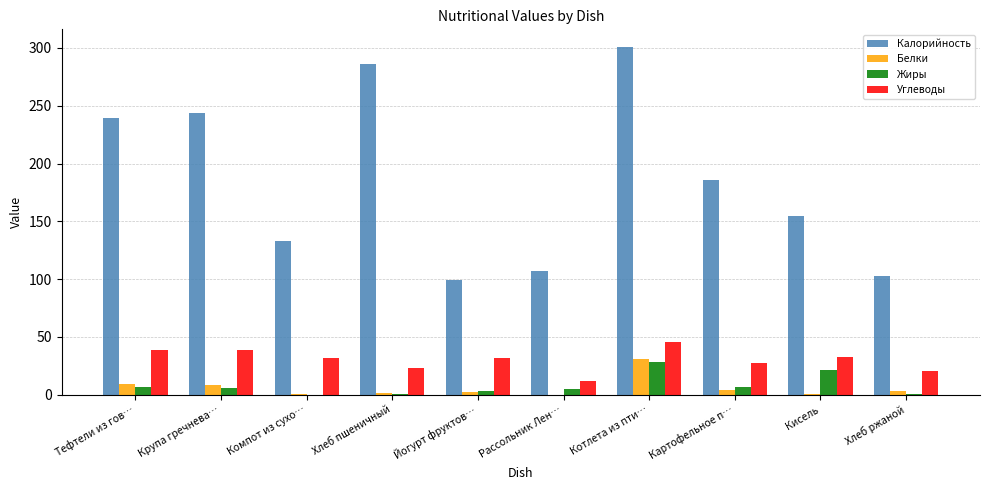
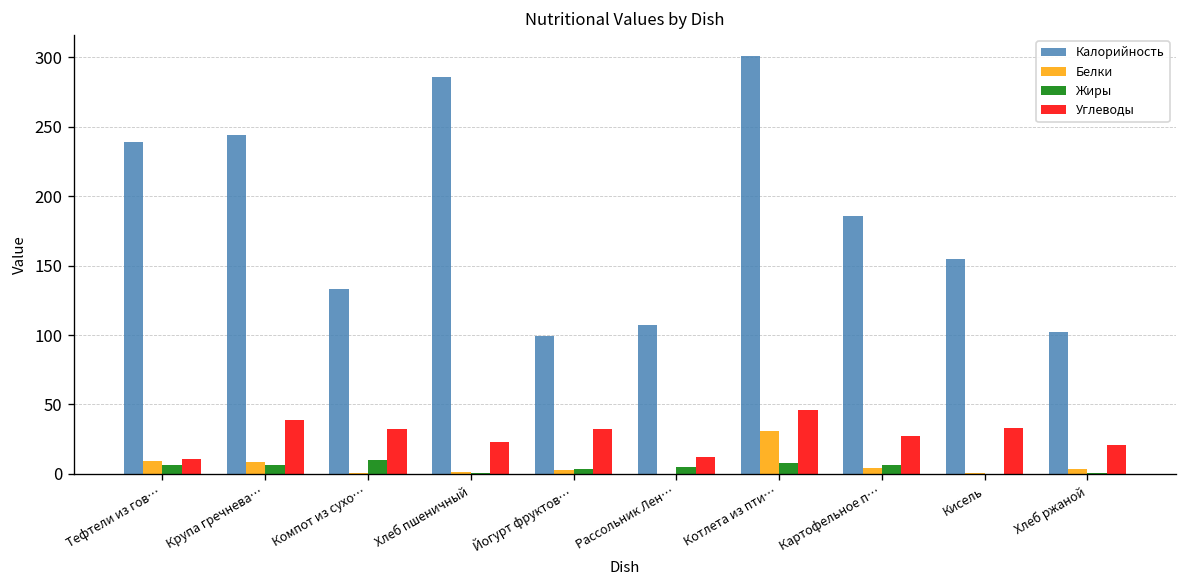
  {
    "Калорийность": {
      "Тефтели из гов…": 239,
      "Крупа гречнева…": 244,
      "Компот из сухо…": 133,
      "Хлеб пшеничный": 286,
      "Йогурт фруктов…": 99,
      "Рассольник Лен…": 107,
      "Котлета из пти…": 301,
      "Картофельное п…": 186,
      "Кисель": 155,
      "Хлеб ржаной": 103
    },
    "Белки": {
      "Тефтели из гов…": 9,
      "Крупа гречнева…": 9,
      "Йогурт фруктов…": 3,
      "Котлета из пти…": 31,
      "Картофельное п…": 4,
      "Хлеб ржаной": 3
    },
    "Жиры": {
      "Тефтели из гов…": 7,
      "Крупа гречнева…": 6,
-     "Компот из сухо…": 0,
+     "Компот из сухо…": 10,
      "Йогурт фруктов…": 3,
      "Рассольник Лен…": 5,
-     "Котлета из пти…": 29,
+     "Котлета из пти…": 8,
      "Картофельное п…": 6,
-     "Кисель": 21
+     "Кисель": 0
    },
    "Углеводы": {
-     "Тефтели из гов…": 39,
+     "Тефтели из гов…": 11,
      "Крупа гречнева…": 39,
      "Компот из сухо…": 32,
      "Хлеб пшеничный": 23,
      "Йогурт фруктов…": 32,
      "Рассольник Лен…": 12,
      "Котлета из пти…": 46,
      "Картофельное п…": 27,
      "Кисель": 33,
      "Хлеб ржаной": 21
    }
  }
